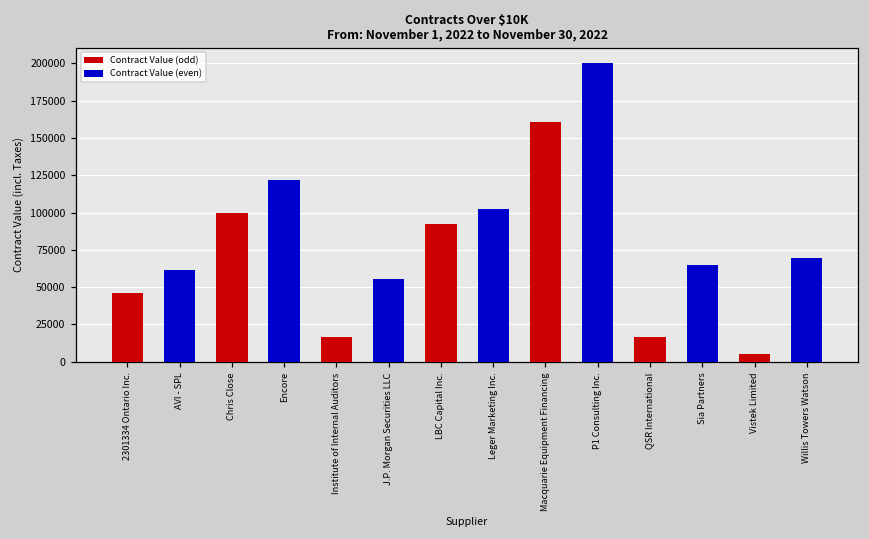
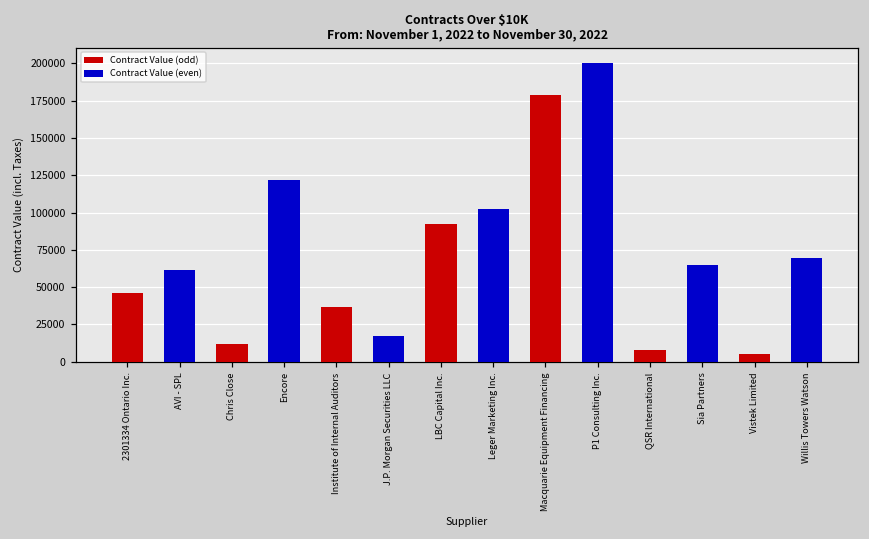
  {
    "Contract Value (odd)": {
      "2301334 Ontario Inc.": 46000,
-     "Chris Close": 100000,
-     "Institute of Internal Auditors": 17000,
+     "Chris Close": 12000,
+     "Institute of Internal Auditors": 37000,
      "LBC Capital Inc.": 92000,
-     "Macquarie Equipment Financing": 160000,
-     "QSR International": 17000,
+     "Macquarie Equipment Financing": 179000,
+     "QSR International": 8000,
      "Vistek Limited": 5000
    },
    "Contract Value (even)": {
      "AVI - SPL": 61000,
      "Encore": 122000,
-     "J.P. Morgan Securities LLC": 55000,
+     "J.P. Morgan Securities LLC": 17000,
      "Leger Marketing Inc.": 102000,
      "P1 Consulting Inc.": 201000,
      "Sia Partners": 65000,
      "Willis Towers Watson": 70000
    }
  }
